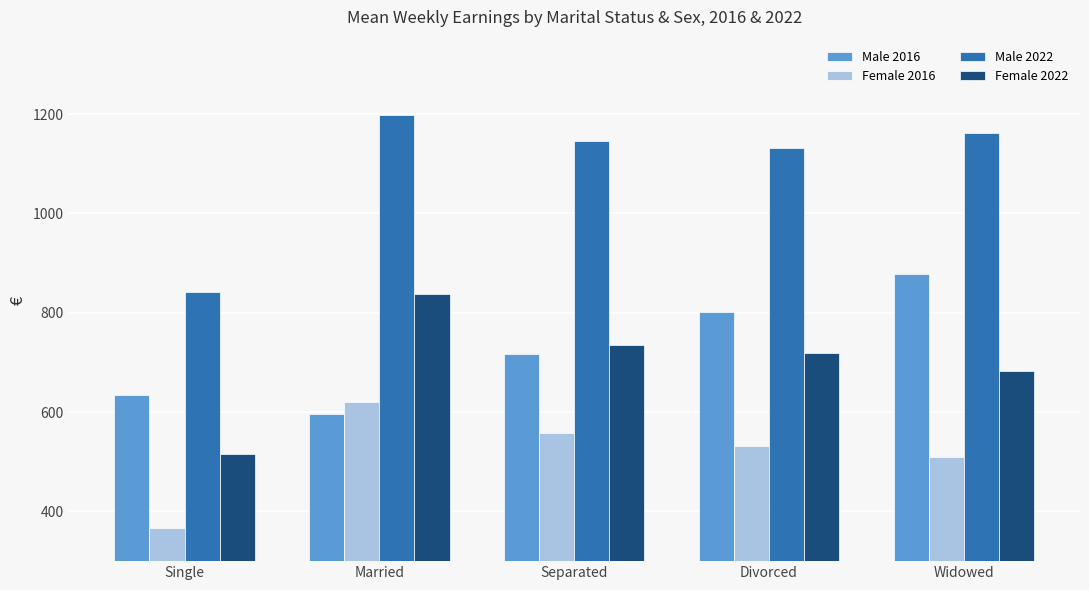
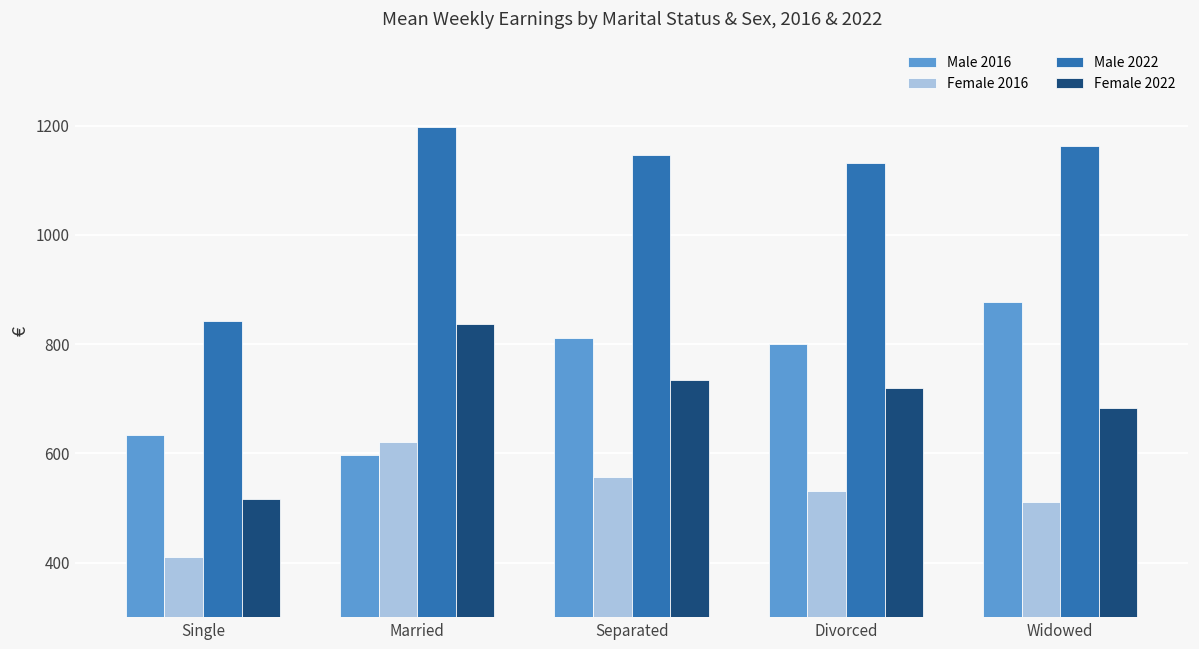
  {
    "Male 2016": {
      "Single": 630,
      "Married": 600,
-     "Separated": 720,
+     "Separated": 810,
      "Divorced": 800,
      "Widowed": 880
    },
    "Female 2016": {
-     "Single": 370,
+     "Single": 410,
      "Married": 620,
      "Separated": 560,
      "Divorced": 530,
      "Widowed": 510
    },
    "Male 2022": {
      "Single": 840,
      "Married": 1200,
      "Separated": 1150,
      "Divorced": 1130,
      "Widowed": 1160
    },
    "Female 2022": {
      "Single": 520,
      "Married": 840,
      "Separated": 740,
      "Divorced": 720,
      "Widowed": 680
    }
  }
